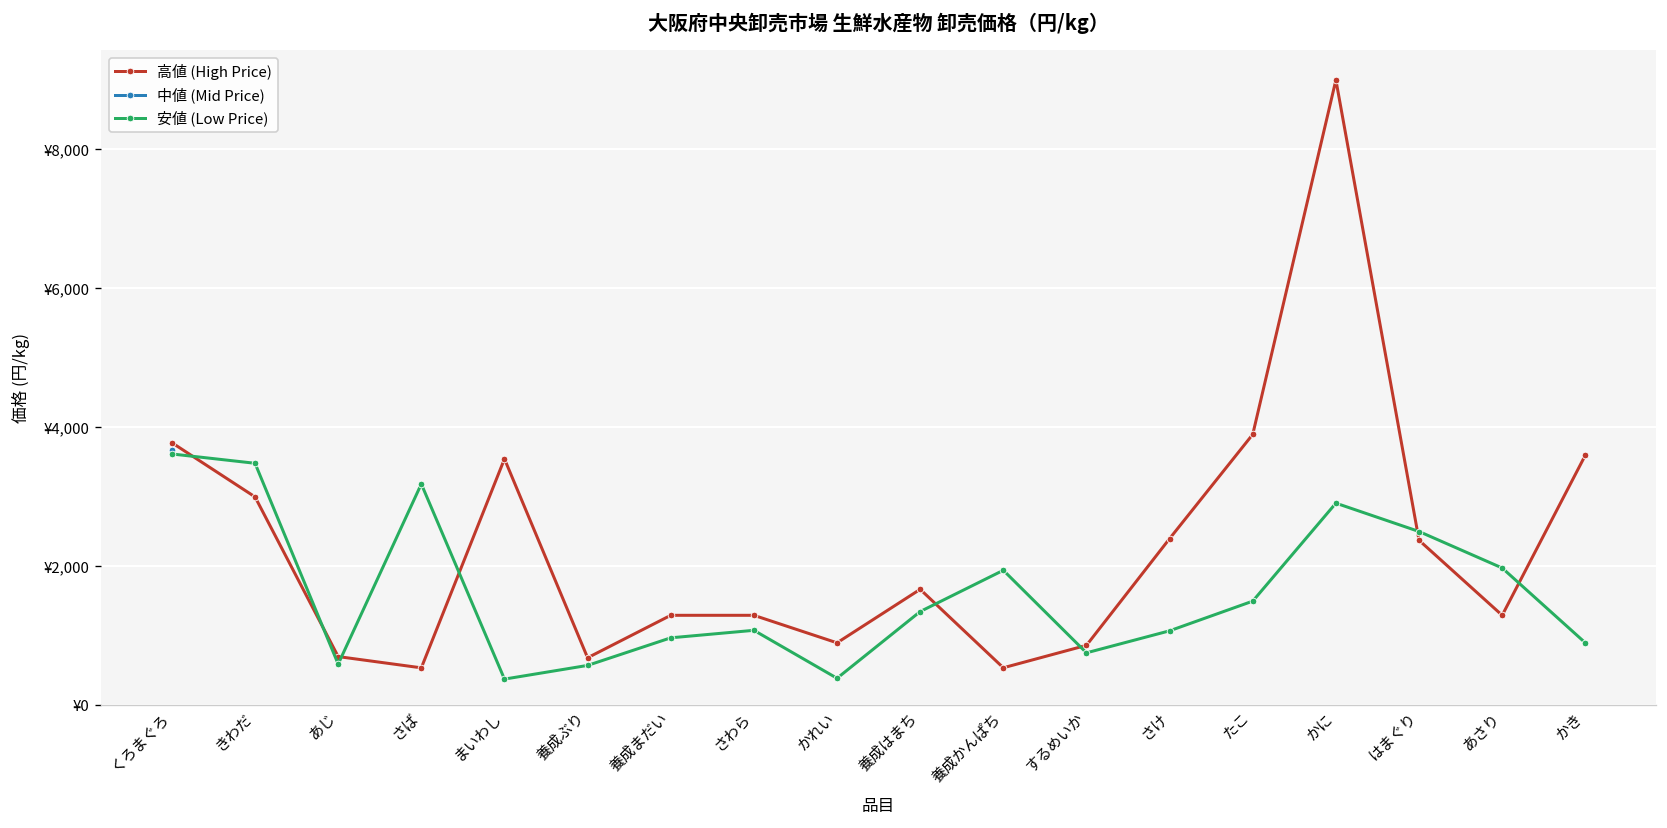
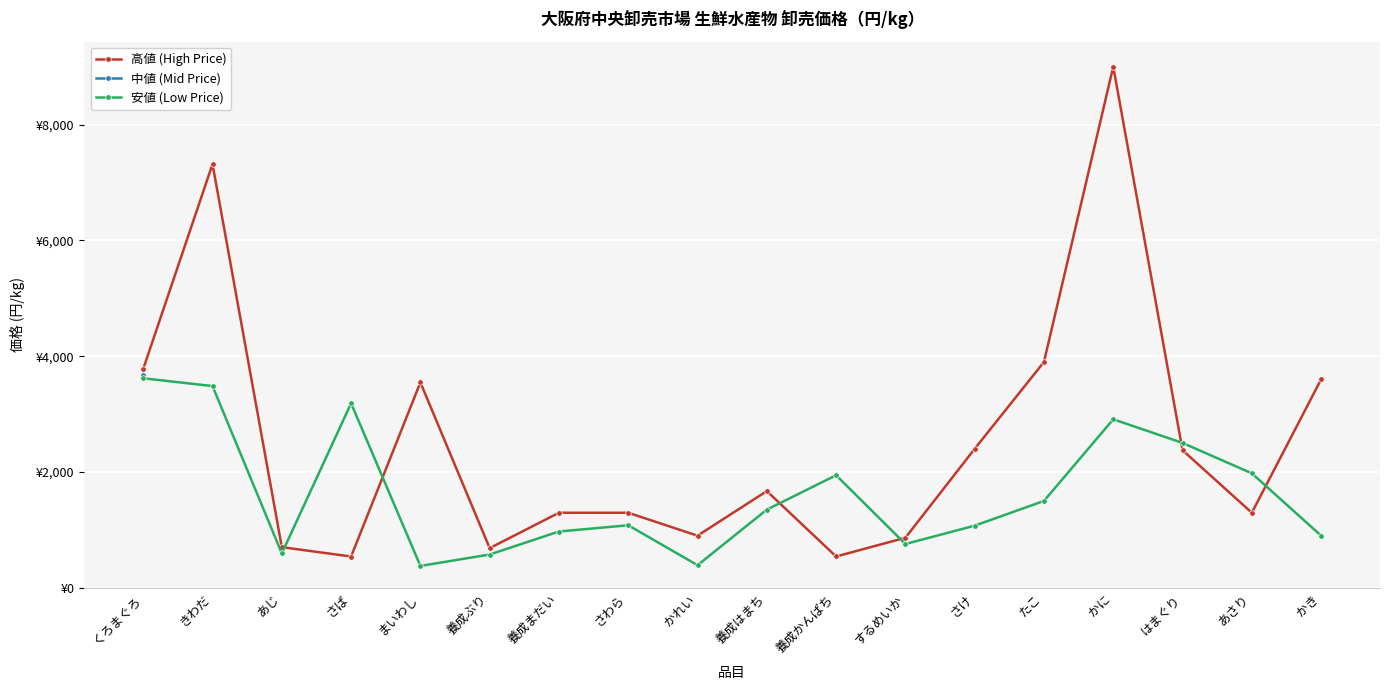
  {
    "高値 (High Price)": {
      "くろまぐろ": "¥3,800",
-     "きわだ": "¥3,000",
+     "きわだ": "¥7,300",
      "あじ": "¥700",
      "さば": "¥500",
      "まいわし": "¥3,500",
      "養成ぶり": "¥700",
      "養成まだい": "¥1,300",
      "さわら": "¥1,300",
      "かれい": "¥900",
      "養成はまち": "¥1,700",
      "養成かんぱち": "¥500",
      "するめいか": "¥900",
      "さけ": "¥2,400",
      "たこ": "¥3,900",
      "かに": "¥9,000",
      "はまぐり": "¥2,400",
      "あさり": "¥1,300",
      "かき": "¥3,600"
    },
    "中値 (Mid Price)": {
      "くろまぐろ": "¥3,700"
    },
    "安値 (Low Price)": {
      "くろまぐろ": "¥3,600",
      "きわだ": "¥3,500",
      "あじ": "¥600",
      "さば": "¥3,200",
      "まいわし": "¥400",
      "養成ぶり": "¥600",
      "養成まだい": "¥1,000",
      "さわら": "¥1,100",
      "かれい": "¥400",
      "養成はまち": "¥1,400",
      "養成かんぱち": "¥1,900",
      "するめいか": "¥800",
      "さけ": "¥1,100",
      "たこ": "¥1,500",
      "かに": "¥2,900",
      "はまぐり": "¥2,500",
      "あさり": "¥2,000",
      "かき": "¥900"
    }
  }
